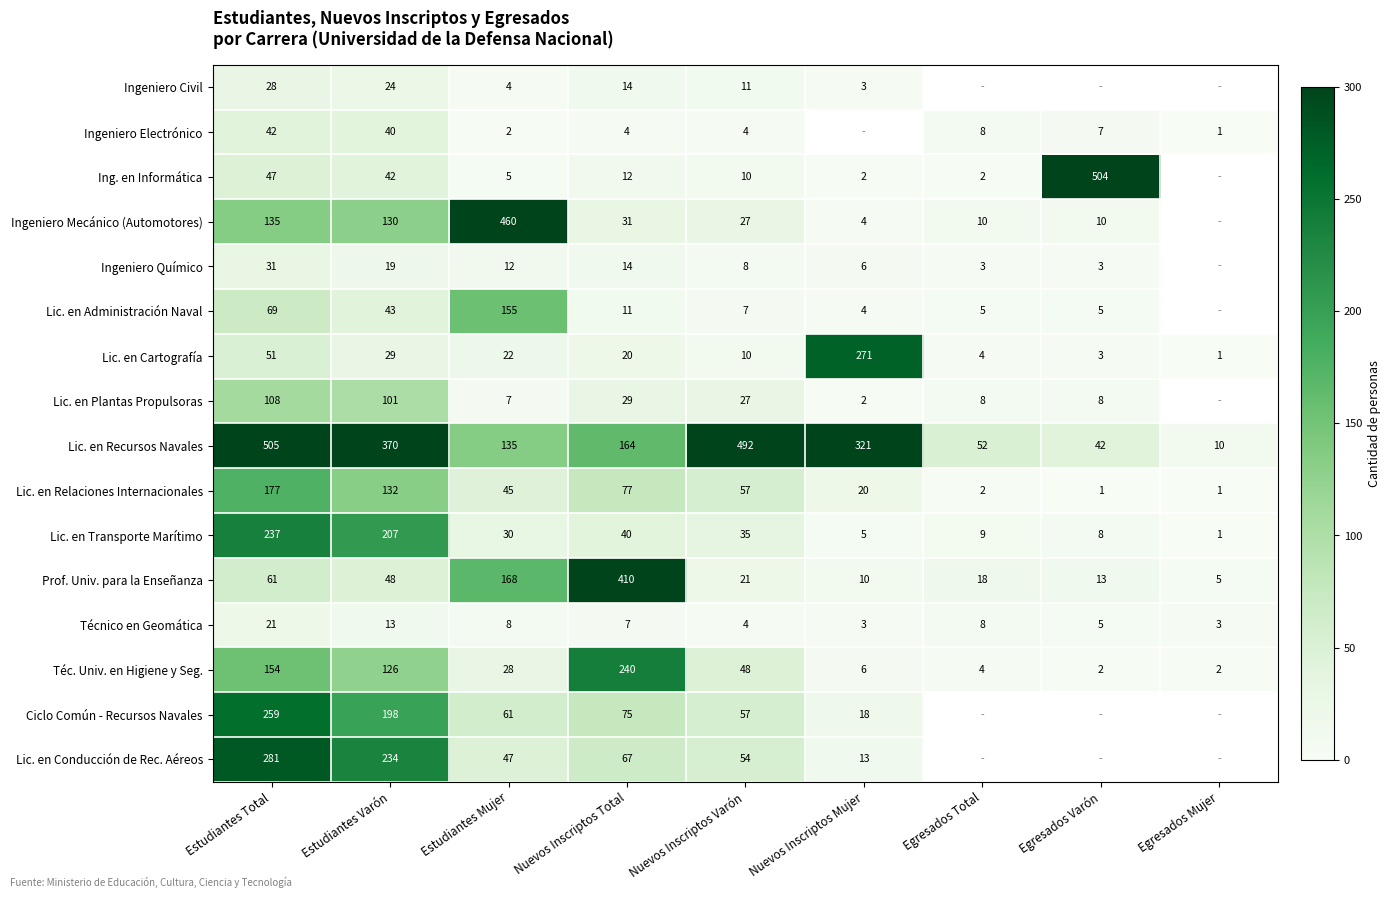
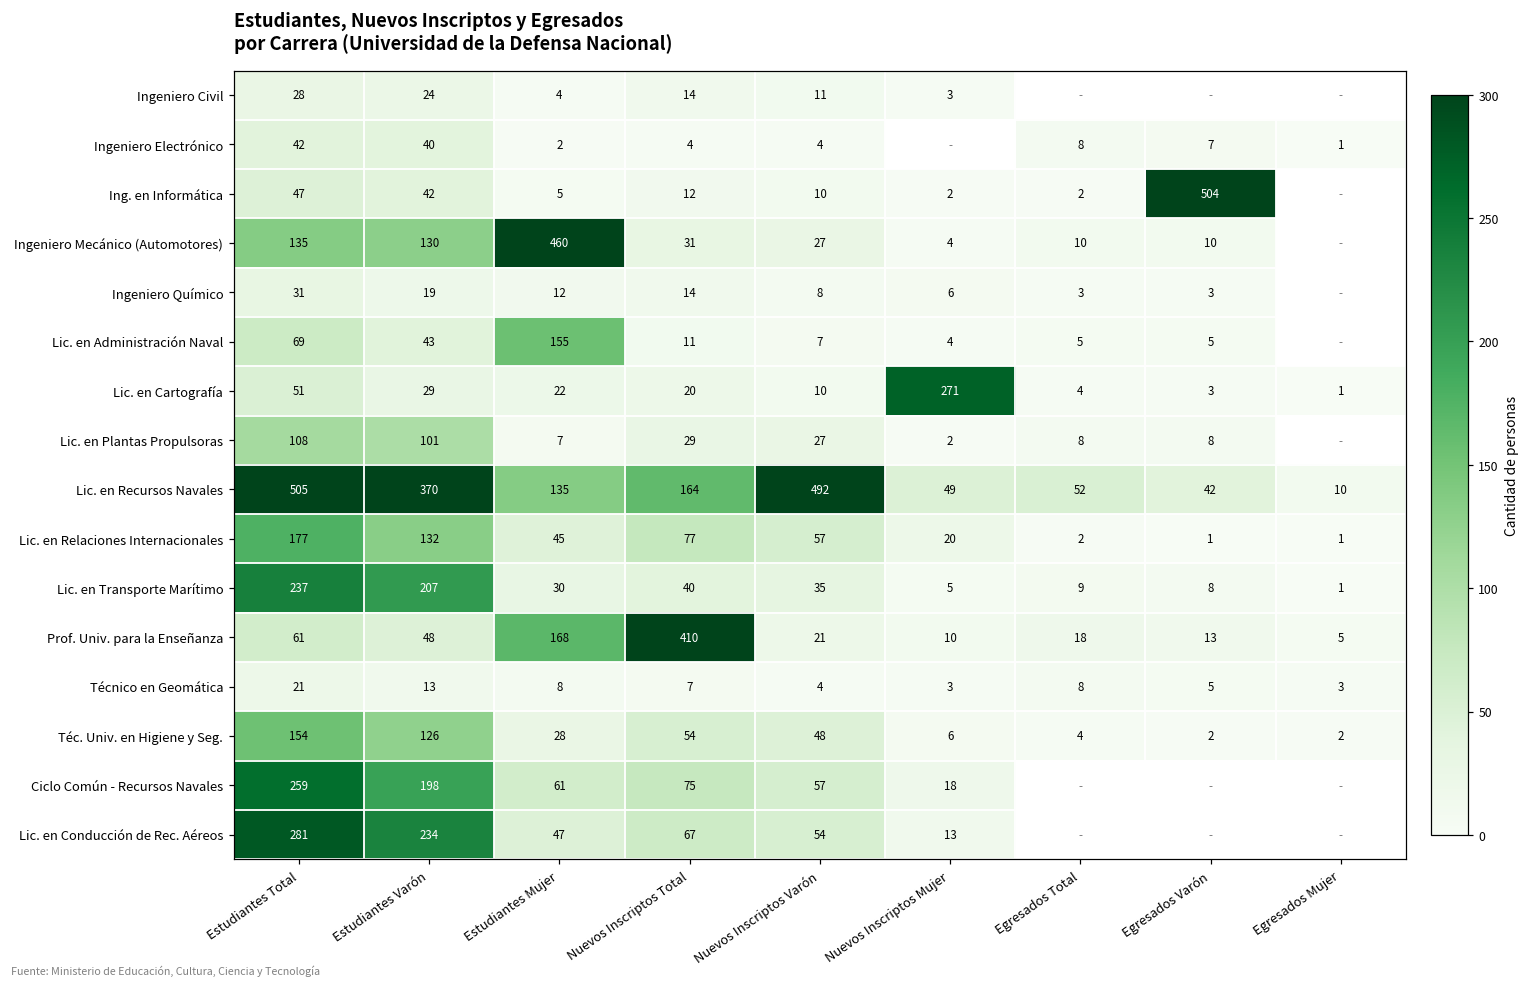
  {
    "Ingeniero Civil": {
      "Estudiantes Total": 28,
      "Estudiantes Varón": 24,
      "Estudiantes Mujer": 4,
      "Nuevos Inscriptos Total": 14,
      "Nuevos Inscriptos Varón": 11,
      "Nuevos Inscriptos Mujer": 3
    },
    "Ingeniero Electrónico": {
      "Estudiantes Total": 42,
      "Estudiantes Varón": 40,
      "Estudiantes Mujer": 2,
      "Nuevos Inscriptos Total": 4,
      "Nuevos Inscriptos Varón": 4,
      "Egresados Total": 8,
      "Egresados Varón": 7,
      "Egresados Mujer": 1
    },
    "Ing. en Informática": {
      "Estudiantes Total": 47,
      "Estudiantes Varón": 42,
      "Estudiantes Mujer": 5,
      "Nuevos Inscriptos Total": 12,
      "Nuevos Inscriptos Varón": 10,
      "Nuevos Inscriptos Mujer": 2,
      "Egresados Total": 2,
      "Egresados Varón": 504
    },
    "Ingeniero Mecánico (Automotores)": {
      "Estudiantes Total": 135,
      "Estudiantes Varón": 130,
      "Estudiantes Mujer": 460,
      "Nuevos Inscriptos Total": 31,
      "Nuevos Inscriptos Varón": 27,
      "Nuevos Inscriptos Mujer": 4,
      "Egresados Total": 10,
      "Egresados Varón": 10
    },
    "Ingeniero Químico": {
      "Estudiantes Total": 31,
      "Estudiantes Varón": 19,
      "Estudiantes Mujer": 12,
      "Nuevos Inscriptos Total": 14,
      "Nuevos Inscriptos Varón": 8,
      "Nuevos Inscriptos Mujer": 6,
      "Egresados Total": 3,
      "Egresados Varón": 3
    },
    "Lic. en Administración Naval": {
      "Estudiantes Total": 69,
      "Estudiantes Varón": 43,
      "Estudiantes Mujer": 155,
      "Nuevos Inscriptos Total": 11,
      "Nuevos Inscriptos Varón": 7,
      "Nuevos Inscriptos Mujer": 4,
      "Egresados Total": 5,
      "Egresados Varón": 5
    },
    "Lic. en Cartografía": {
      "Estudiantes Total": 51,
      "Estudiantes Varón": 29,
      "Estudiantes Mujer": 22,
      "Nuevos Inscriptos Total": 20,
      "Nuevos Inscriptos Varón": 10,
      "Nuevos Inscriptos Mujer": 271,
      "Egresados Total": 4,
      "Egresados Varón": 3,
      "Egresados Mujer": 1
    },
    "Lic. en Plantas Propulsoras": {
      "Estudiantes Total": 108,
      "Estudiantes Varón": 101,
      "Estudiantes Mujer": 7,
      "Nuevos Inscriptos Total": 29,
      "Nuevos Inscriptos Varón": 27,
      "Nuevos Inscriptos Mujer": 2,
      "Egresados Total": 8,
      "Egresados Varón": 8
    },
    "Lic. en Recursos Navales": {
      "Estudiantes Total": 505,
      "Estudiantes Varón": 370,
      "Estudiantes Mujer": 135,
      "Nuevos Inscriptos Total": 164,
      "Nuevos Inscriptos Varón": 492,
-     "Nuevos Inscriptos Mujer": 321,
+     "Nuevos Inscriptos Mujer": 49,
      "Egresados Total": 52,
      "Egresados Varón": 42,
      "Egresados Mujer": 10
    },
    "Lic. en Relaciones Internacionales": {
      "Estudiantes Total": 177,
      "Estudiantes Varón": 132,
      "Estudiantes Mujer": 45,
      "Nuevos Inscriptos Total": 77,
      "Nuevos Inscriptos Varón": 57,
      "Nuevos Inscriptos Mujer": 20,
      "Egresados Total": 2,
      "Egresados Varón": 1,
      "Egresados Mujer": 1
    },
    "Lic. en Transporte Marítimo": {
      "Estudiantes Total": 237,
      "Estudiantes Varón": 207,
      "Estudiantes Mujer": 30,
      "Nuevos Inscriptos Total": 40,
      "Nuevos Inscriptos Varón": 35,
      "Nuevos Inscriptos Mujer": 5,
      "Egresados Total": 9,
      "Egresados Varón": 8,
      "Egresados Mujer": 1
    },
    "Prof. Univ. para la Enseñanza": {
      "Estudiantes Total": 61,
      "Estudiantes Varón": 48,
      "Estudiantes Mujer": 168,
      "Nuevos Inscriptos Total": 410,
      "Nuevos Inscriptos Varón": 21,
      "Nuevos Inscriptos Mujer": 10,
      "Egresados Total": 18,
      "Egresados Varón": 13,
      "Egresados Mujer": 5
    },
    "Técnico en Geomática": {
      "Estudiantes Total": 21,
      "Estudiantes Varón": 13,
      "Estudiantes Mujer": 8,
      "Nuevos Inscriptos Total": 7,
      "Nuevos Inscriptos Varón": 4,
      "Nuevos Inscriptos Mujer": 3,
      "Egresados Total": 8,
      "Egresados Varón": 5,
      "Egresados Mujer": 3
    },
    "Téc. Univ. en Higiene y Seg.": {
      "Estudiantes Total": 154,
      "Estudiantes Varón": 126,
      "Estudiantes Mujer": 28,
-     "Nuevos Inscriptos Total": 240,
+     "Nuevos Inscriptos Total": 54,
      "Nuevos Inscriptos Varón": 48,
      "Nuevos Inscriptos Mujer": 6,
      "Egresados Total": 4,
      "Egresados Varón": 2,
      "Egresados Mujer": 2
    },
    "Ciclo Común - Recursos Navales": {
      "Estudiantes Total": 259,
      "Estudiantes Varón": 198,
      "Estudiantes Mujer": 61,
      "Nuevos Inscriptos Total": 75,
      "Nuevos Inscriptos Varón": 57,
      "Nuevos Inscriptos Mujer": 18
    },
    "Lic. en Conducción de Rec. Aéreos": {
      "Estudiantes Total": 281,
      "Estudiantes Varón": 234,
      "Estudiantes Mujer": 47,
      "Nuevos Inscriptos Total": 67,
      "Nuevos Inscriptos Varón": 54,
      "Nuevos Inscriptos Mujer": 13
    }
  }
